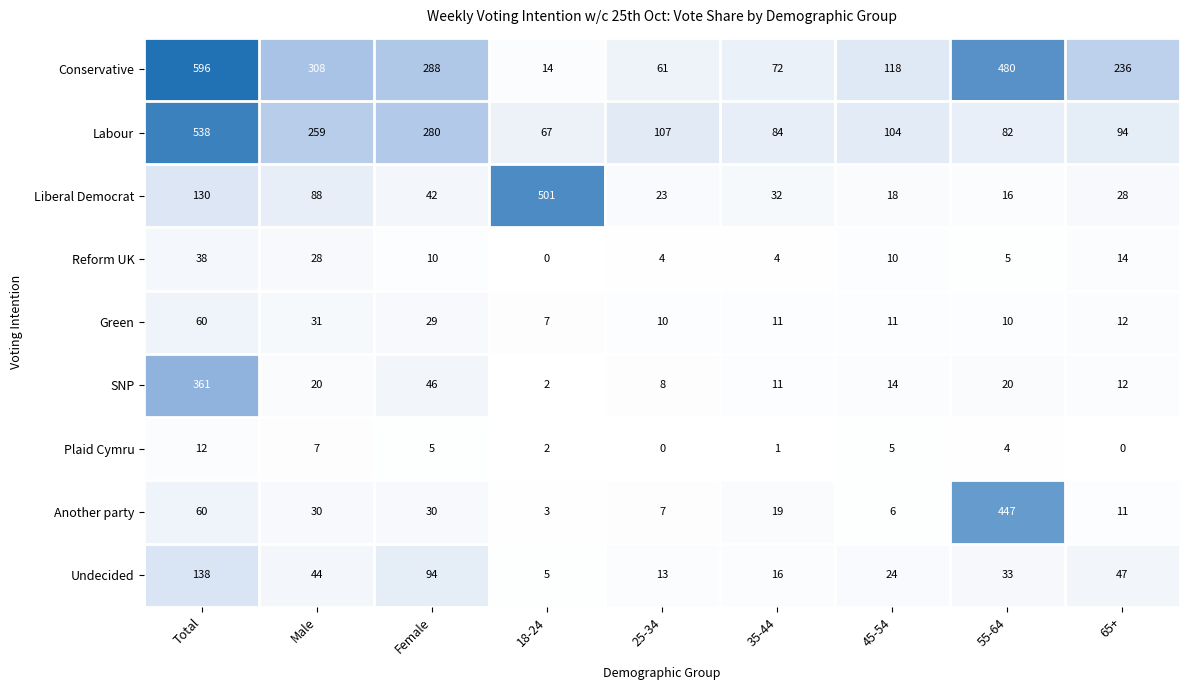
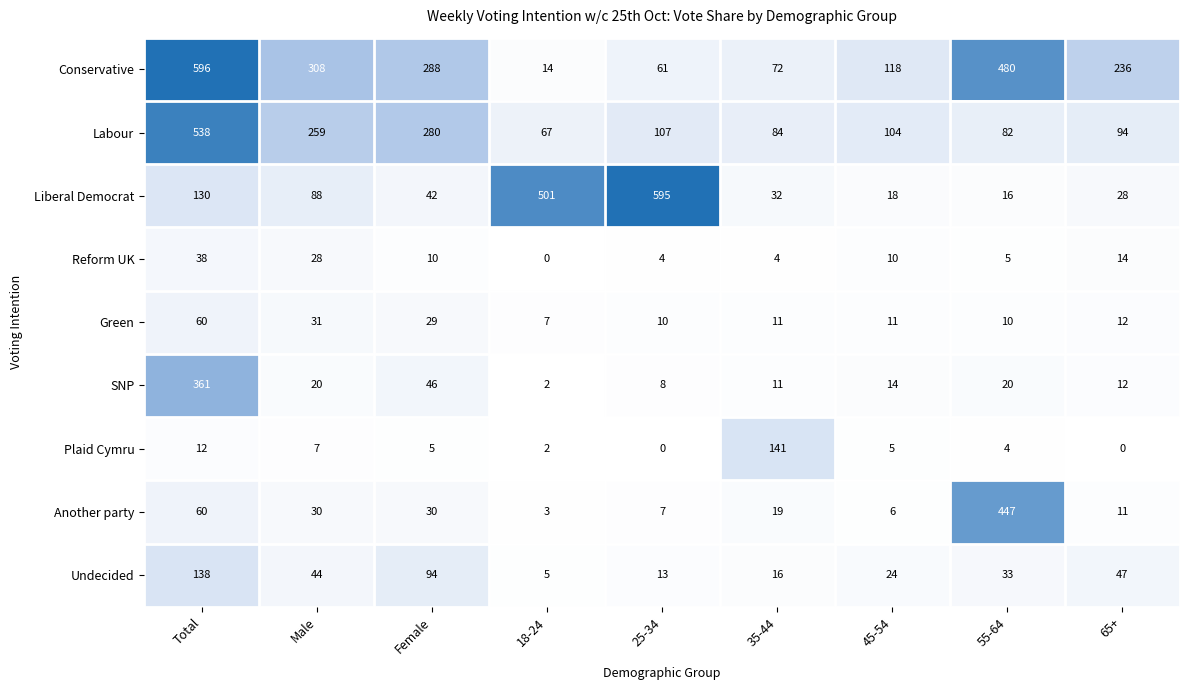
  {
    "Conservative": {
      "Total": 596,
      "Male": 308,
      "Female": 288,
      "18-24": 14,
      "25-34": 61,
      "35-44": 72,
      "45-54": 118,
      "55-64": 480,
      "65+": 236
    },
    "Labour": {
      "Total": 538,
      "Male": 259,
      "Female": 280,
      "18-24": 67,
      "25-34": 107,
      "35-44": 84,
      "45-54": 104,
      "55-64": 82,
      "65+": 94
    },
    "Liberal Democrat": {
      "Total": 130,
      "Male": 88,
      "Female": 42,
      "18-24": 501,
-     "25-34": 23,
+     "25-34": 595,
      "35-44": 32,
      "45-54": 18,
      "55-64": 16,
      "65+": 28
    },
    "Reform UK": {
      "Total": 38,
      "Male": 28,
      "Female": 10,
      "18-24": 0,
      "25-34": 4,
      "35-44": 4,
      "45-54": 10,
      "55-64": 5,
      "65+": 14
    },
    "Green": {
      "Total": 60,
      "Male": 31,
      "Female": 29,
      "18-24": 7,
      "25-34": 10,
      "35-44": 11,
      "45-54": 11,
      "55-64": 10,
      "65+": 12
    },
    "SNP": {
      "Total": 361,
      "Male": 20,
      "Female": 46,
      "18-24": 2,
      "25-34": 8,
      "35-44": 11,
      "45-54": 14,
      "55-64": 20,
      "65+": 12
    },
    "Plaid Cymru": {
      "Total": 12,
      "Male": 7,
      "Female": 5,
      "18-24": 2,
      "25-34": 0,
-     "35-44": 1,
+     "35-44": 141,
      "45-54": 5,
      "55-64": 4,
      "65+": 0
    },
    "Another party": {
      "Total": 60,
      "Male": 30,
      "Female": 30,
      "18-24": 3,
      "25-34": 7,
      "35-44": 19,
      "45-54": 6,
      "55-64": 447,
      "65+": 11
    },
    "Undecided": {
      "Total": 138,
      "Male": 44,
      "Female": 94,
      "18-24": 5,
      "25-34": 13,
      "35-44": 16,
      "45-54": 24,
      "55-64": 33,
      "65+": 47
    }
  }
